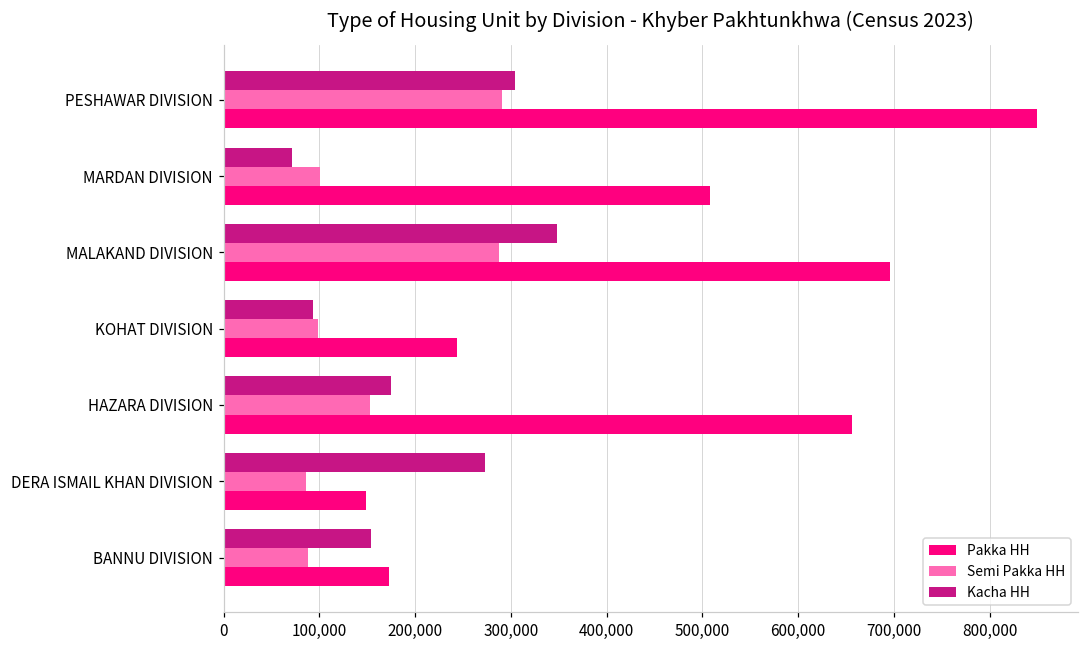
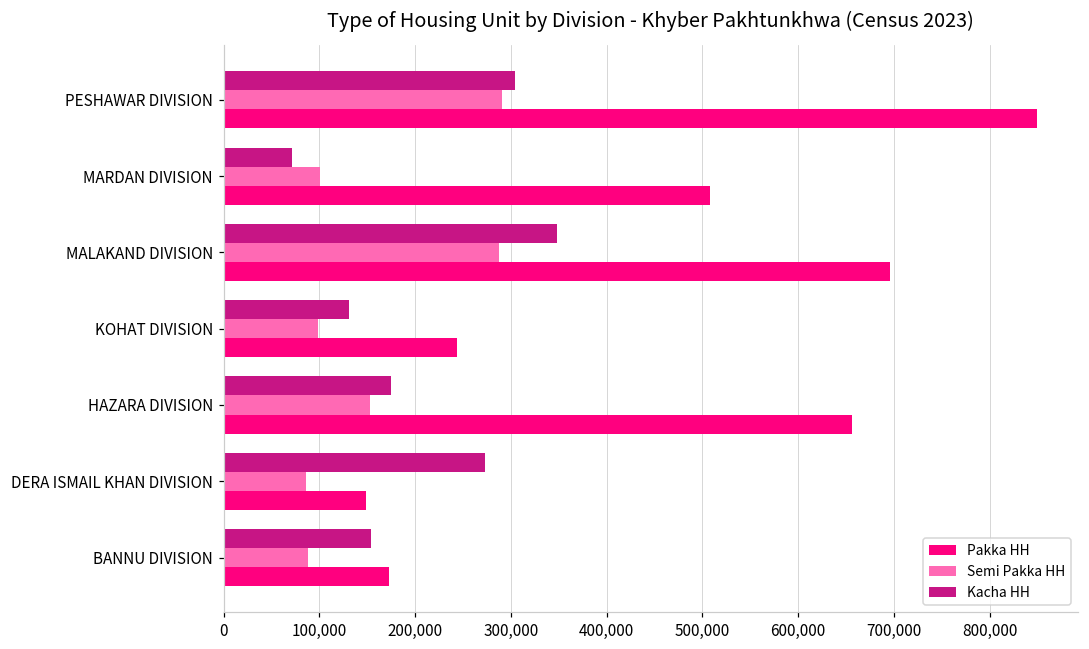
  {
    "Pakka HH": {
      "PESHAWAR DIVISION": "850,000",
      "MARDAN DIVISION": "510,000",
      "MALAKAND DIVISION": "700,000",
      "KOHAT DIVISION": "240,000",
      "HAZARA DIVISION": "660,000",
      "DERA ISMAIL KHAN DIVISION": "150,000",
      "BANNU DIVISION": "170,000"
    },
    "Semi Pakka HH": {
      "PESHAWAR DIVISION": "290,000",
      "MARDAN DIVISION": "100,000",
      "MALAKAND DIVISION": "290,000",
      "KOHAT DIVISION": "100,000",
      "HAZARA DIVISION": "150,000",
      "DERA ISMAIL KHAN DIVISION": "90,000",
      "BANNU DIVISION": "90,000"
    },
    "Kacha HH": {
      "PESHAWAR DIVISION": "300,000",
      "MARDAN DIVISION": "70,000",
      "MALAKAND DIVISION": "350,000",
-     "KOHAT DIVISION": "90,000",
+     "KOHAT DIVISION": "130,000",
      "HAZARA DIVISION": "170,000",
      "DERA ISMAIL KHAN DIVISION": "270,000",
      "BANNU DIVISION": "150,000"
    }
  }
